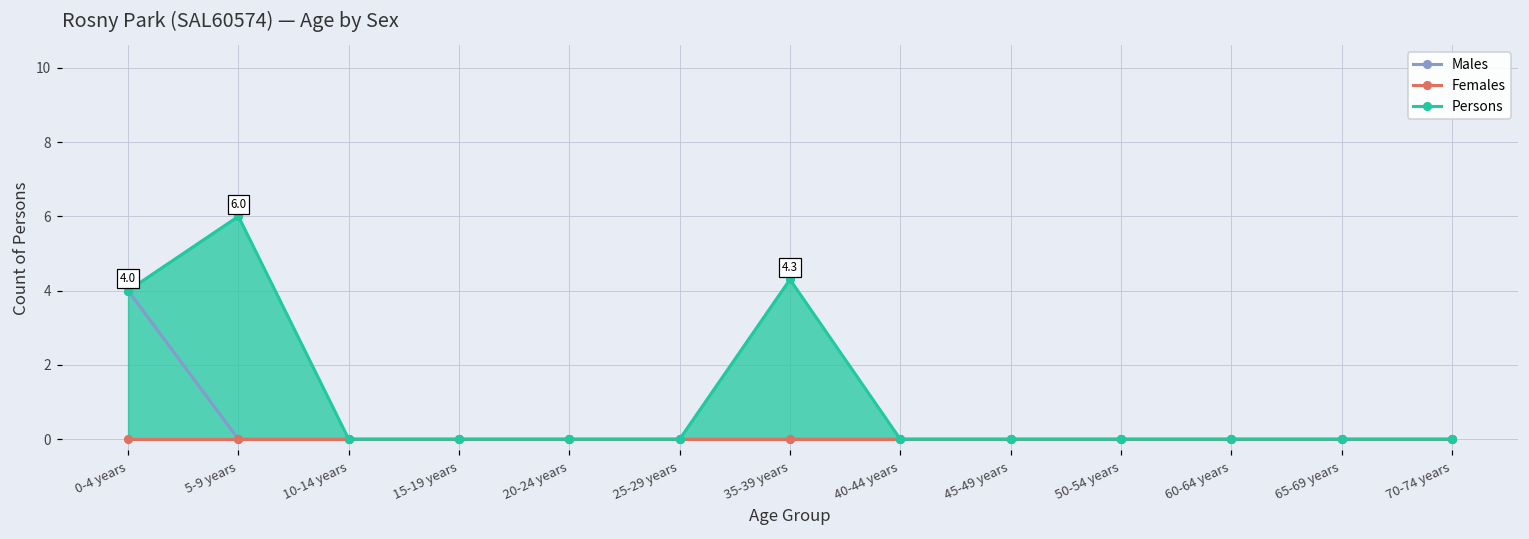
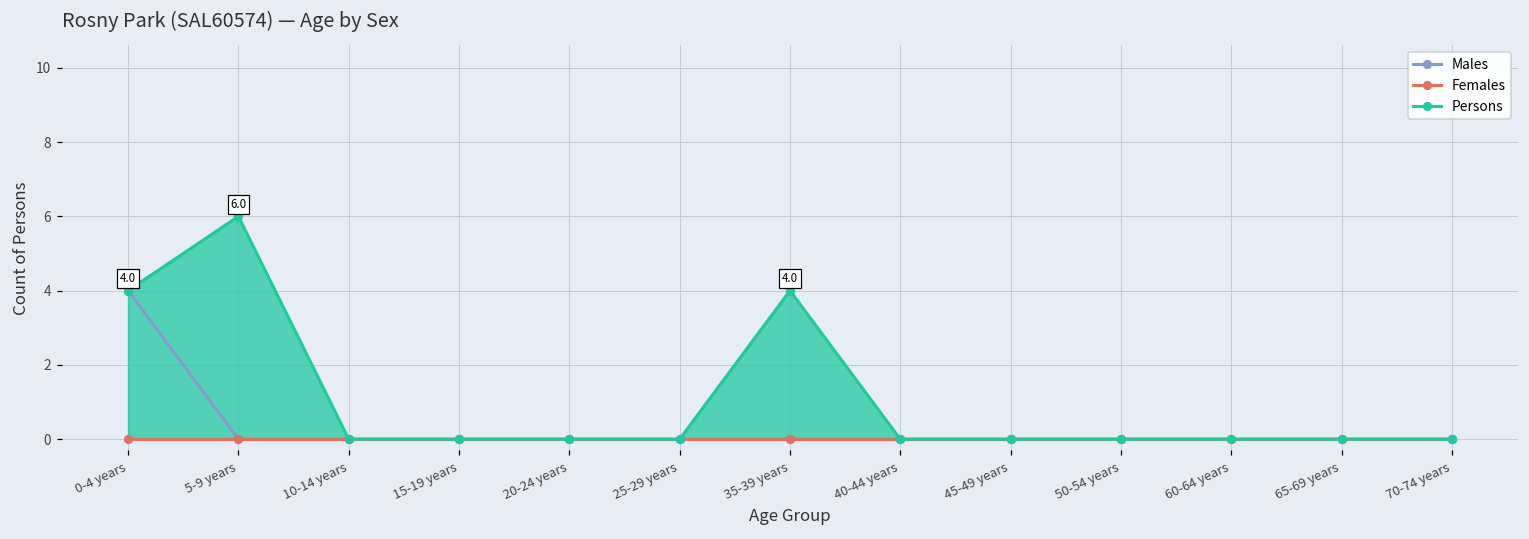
  {
    "Females": {
      "0-4 years": 0.0
    },
    "Persons": {
-     "35-39 years": 4.3
+     "35-39 years": 4.0
    }
  }
